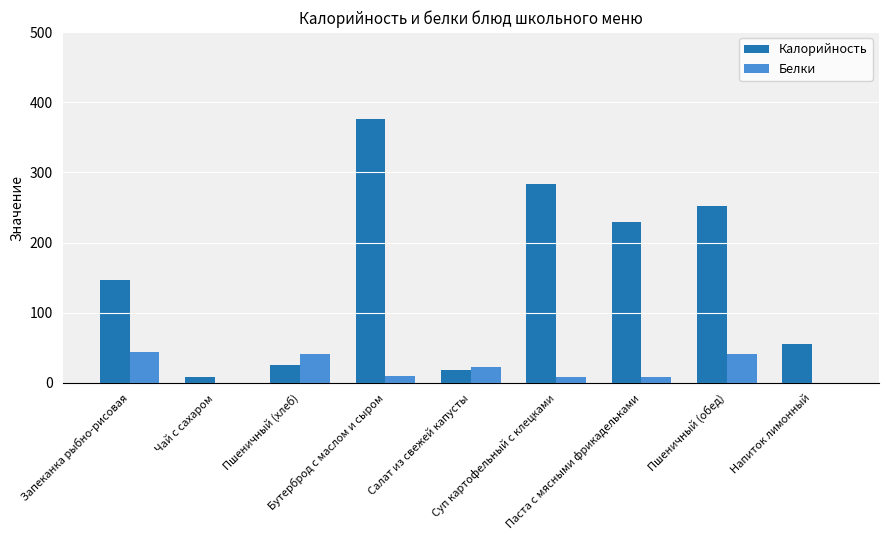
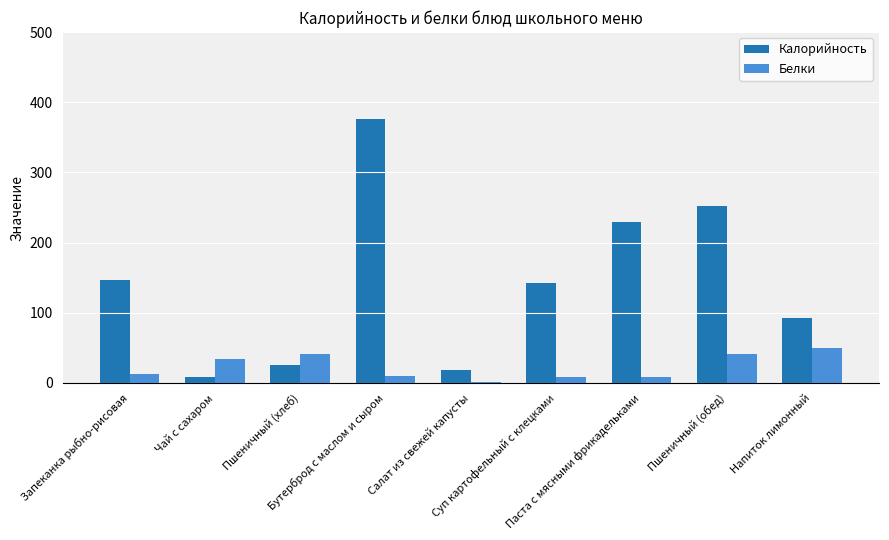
  {
    "Калорийность": {
      "Запеканка рыбно-рисовая": 150,
      "Чай с сахаром": 10,
      "Пшеничный (хлеб)": 30,
      "Бутерброд с маслом и сыром": 380,
      "Салат из свежей капусты": 20,
-     "Суп картофельный с клецками": 280,
+     "Суп картофельный с клецками": 140,
      "Паста с мясными фрикадельками": 230,
      "Пшеничный (обед)": 250,
-     "Напиток лимонный": 50
+     "Напиток лимонный": 90
    },
    "Белки": {
-     "Запеканка рыбно-рисовая": 40,
-     "Чай с сахаром": 0,
+     "Запеканка рыбно-рисовая": 10,
+     "Чай с сахаром": 30,
      "Пшеничный (хлеб)": 40,
      "Бутерброд с маслом и сыром": 10,
-     "Салат из свежей капусты": 20,
+     "Салат из свежей капусты": 0,
      "Суп картофельный с клецками": 10,
      "Паста с мясными фрикадельками": 10,
      "Пшеничный (обед)": 40,
-     "Напиток лимонный": 0
+     "Напиток лимонный": 50
    }
  }
